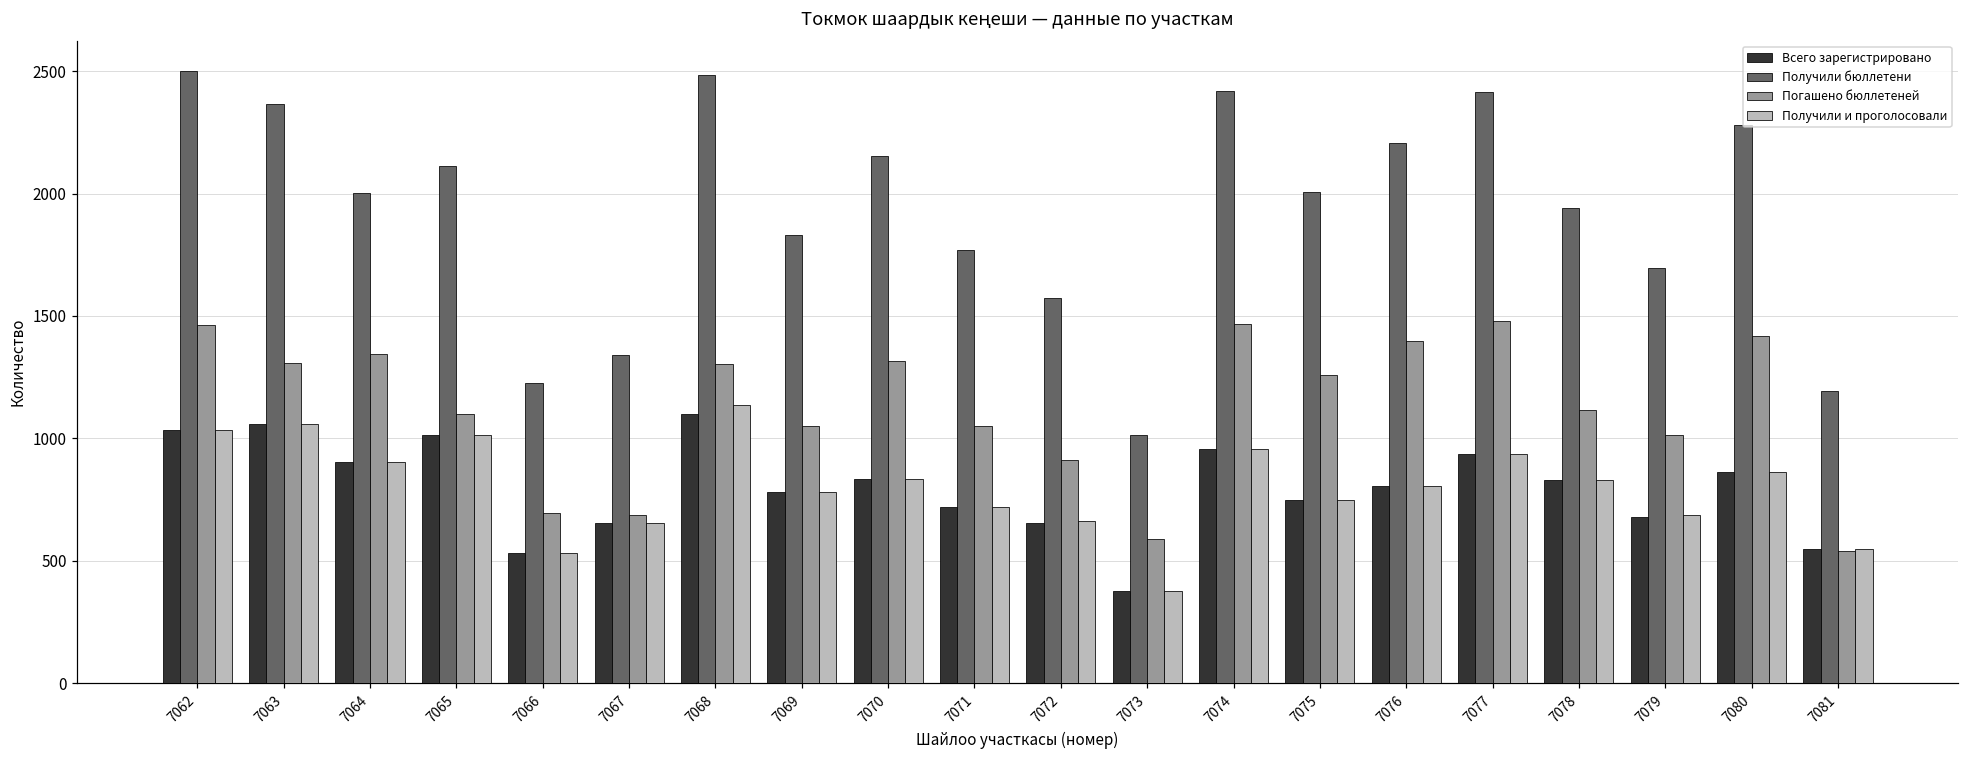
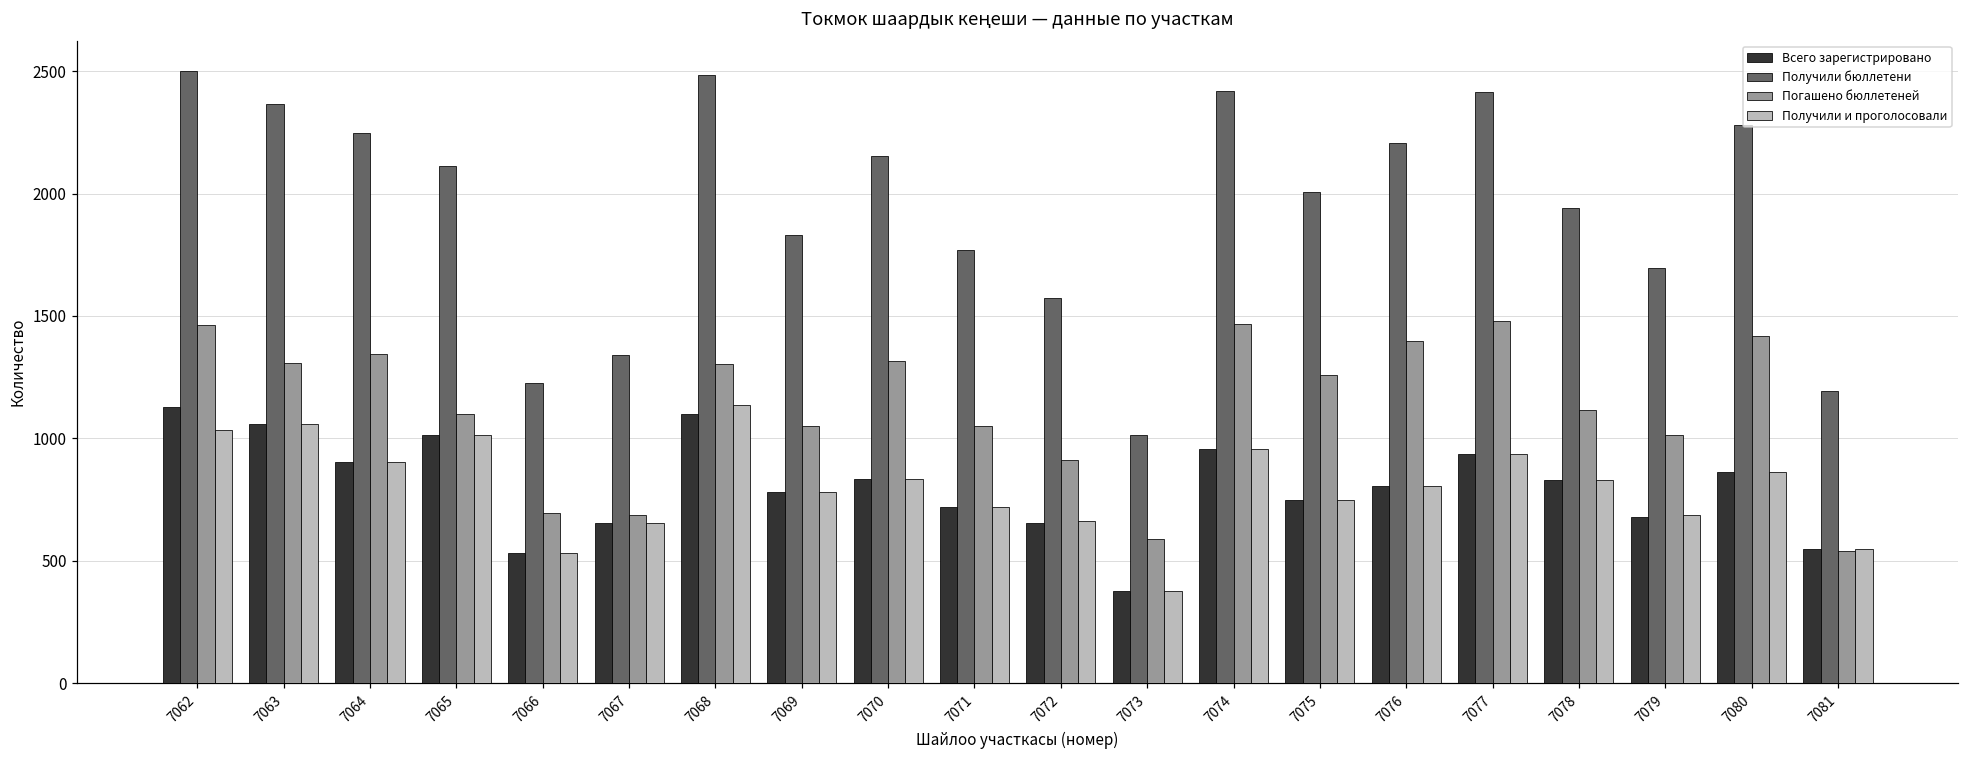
  {
    "Всего зарегистрировано": {
-     "7062": 1040,
+     "7062": 1130,
      "7063": 1060,
      "7064": 900,
      "7065": 1010,
      "7066": 530,
      "7067": 650,
      "7068": 1100,
      "7069": 780,
      "7070": 840,
      "7071": 720,
      "7072": 650,
      "7073": 380,
      "7074": 960,
      "7075": 750,
      "7076": 810,
      "7077": 940,
      "7078": 830,
      "7079": 680,
      "7080": 860,
      "7081": 550
    },
    "Получили бюллетени": {
      "7062": 2500,
      "7063": 2360,
-     "7064": 2000,
+     "7064": 2250,
      "7065": 2110,
      "7066": 1230,
      "7067": 1340,
      "7068": 2490,
      "7069": 1830,
      "7070": 2150,
      "7071": 1770,
      "7072": 1580,
      "7073": 1010,
      "7074": 2420,
      "7075": 2010,
      "7076": 2210,
      "7077": 2410,
      "7078": 1940,
      "7079": 1700,
      "7080": 2280,
      "7081": 1190
    }
  }
